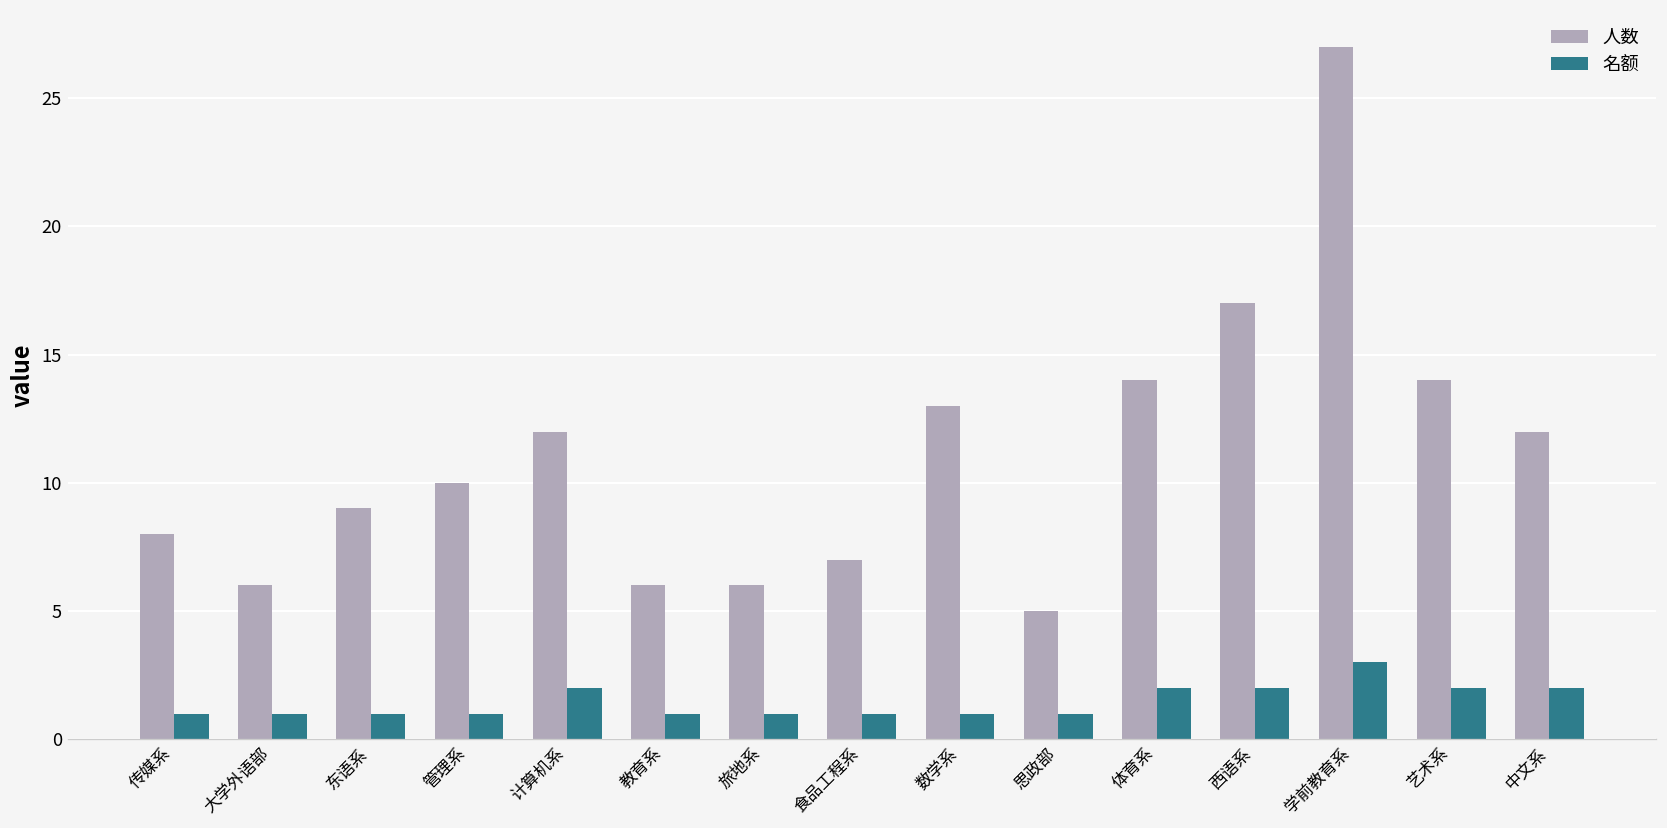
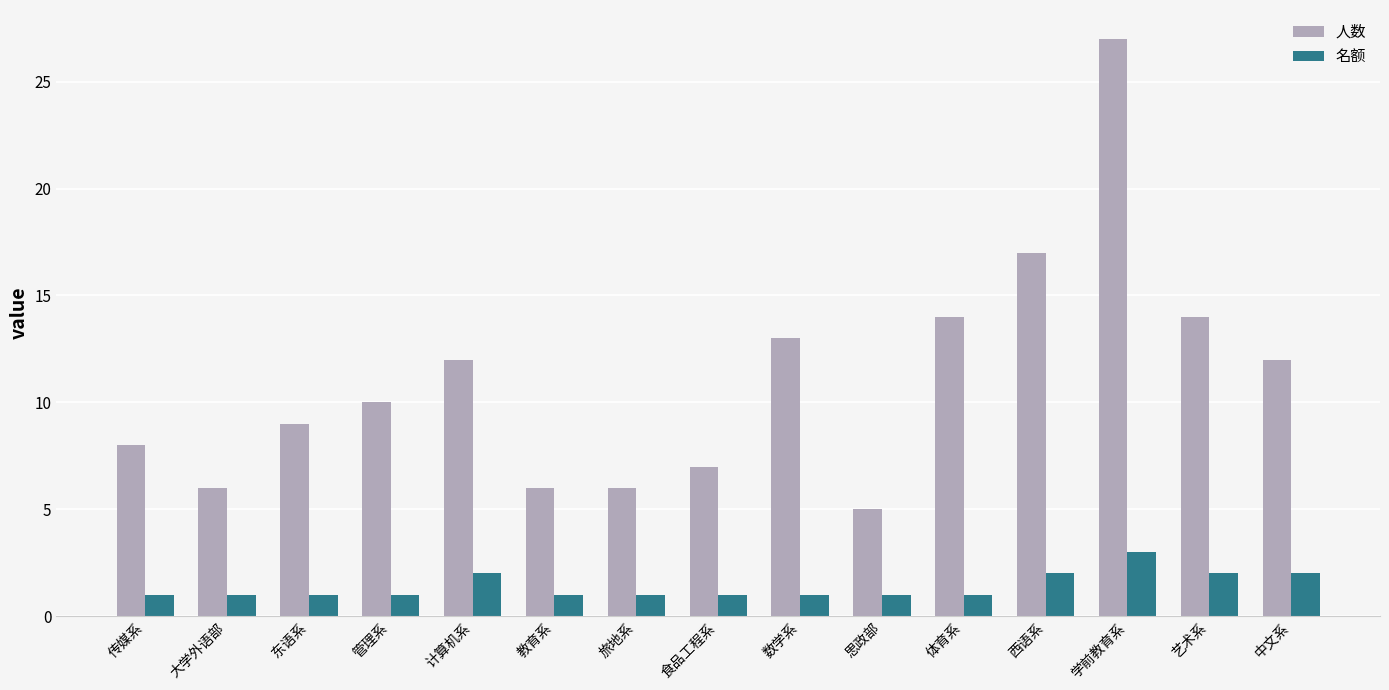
  {
    "人数": {
      "传媒系": 8,
      "大学外语部": 6,
      "东语系": 9,
      "管理系": 10,
      "计算机系": 12,
      "教育系": 6,
      "旅地系": 6,
      "食品工程系": 7,
      "数学系": 13,
      "思政部": 5,
      "体育系": 14,
      "西语系": 17,
      "学前教育系": 27,
      "艺术系": 14,
      "中文系": 12
    },
    "名额": {
      "传媒系": 1,
      "大学外语部": 1,
      "东语系": 1,
      "管理系": 1,
      "计算机系": 2,
      "教育系": 1,
      "旅地系": 1,
      "食品工程系": 1,
      "数学系": 1,
      "思政部": 1,
-     "体育系": 2,
+     "体育系": 1,
      "西语系": 2,
      "学前教育系": 3,
      "艺术系": 2,
      "中文系": 2
    }
  }
